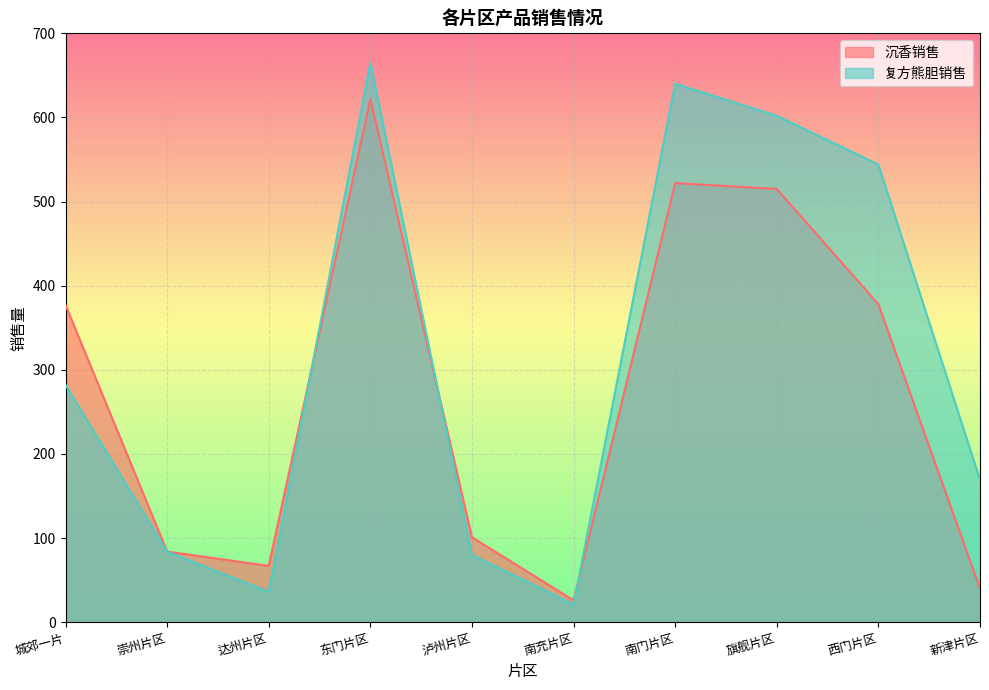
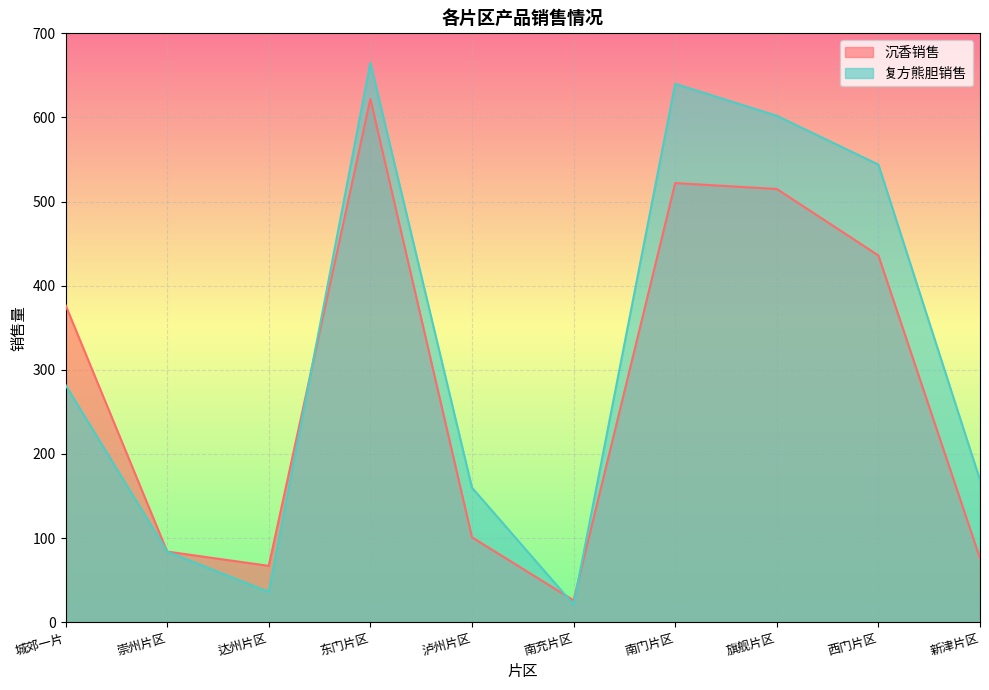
  {
    "沉香销售": {
      "城郊一片": 380,
      "达州片区": 70,
      "东门片区": 620,
      "泸州片区": 100,
      "南充片区": 30,
      "南门片区": 520,
      "旗舰片区": 520,
-     "西门片区": 380,
-     "新津片区": 40
+     "西门片区": 440,
+     "新津片区": 80
    },
    "复方熊胆销售": {
      "城郊一片": 280,
      "达州片区": 40,
      "东门片区": 670,
-     "泸州片区": 80,
+     "泸州片区": 160,
      "南充片区": 20,
      "南门片区": 640,
      "旗舰片区": 600,
      "西门片区": 540,
      "新津片区": 170
    }
  }
